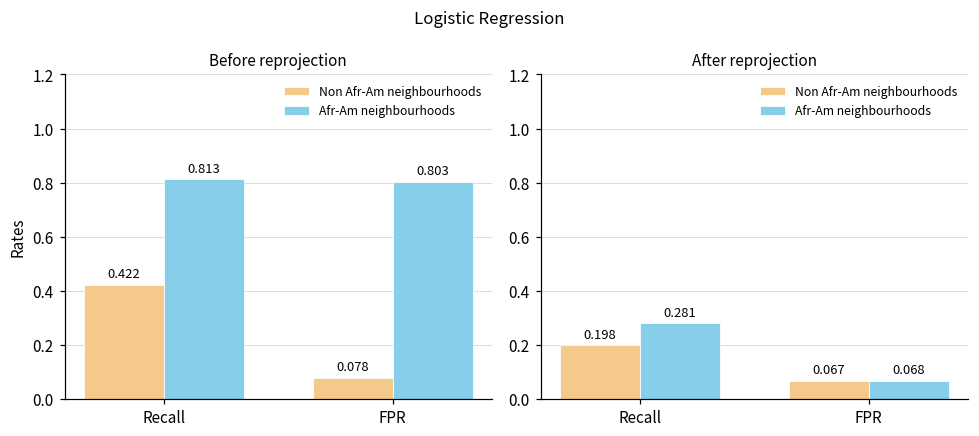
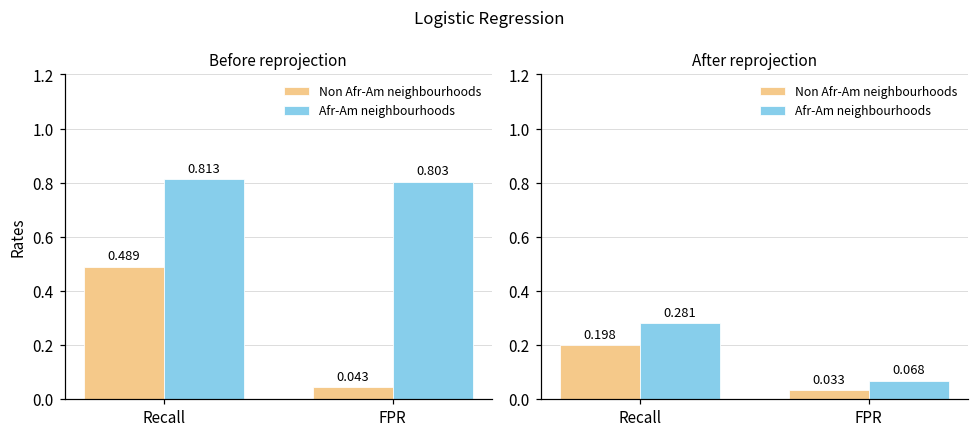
  {
    "Before reprojection": {
      "Non Afr-Am neighbourhoods": {
-       "Recall": 0.422,
-       "FPR": 0.078
+       "Recall": 0.489,
+       "FPR": 0.043
      },
      "Afr-Am neighbourhoods": {
        "Recall": 0.813,
        "FPR": 0.803
      }
    },
    "After reprojection": {
      "Non Afr-Am neighbourhoods": {
        "Recall": 0.198,
-       "FPR": 0.067
+       "FPR": 0.033
      },
      "Afr-Am neighbourhoods": {
        "Recall": 0.281,
        "FPR": 0.068
      }
    }
  }
